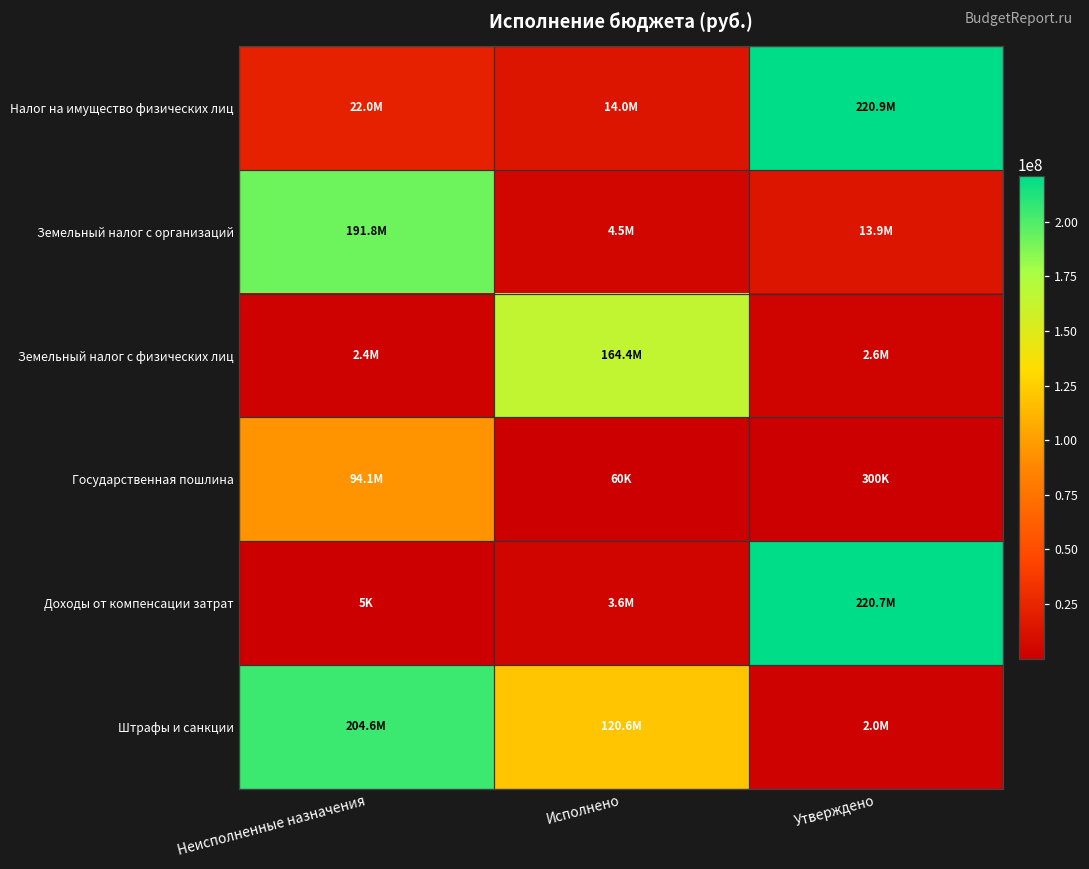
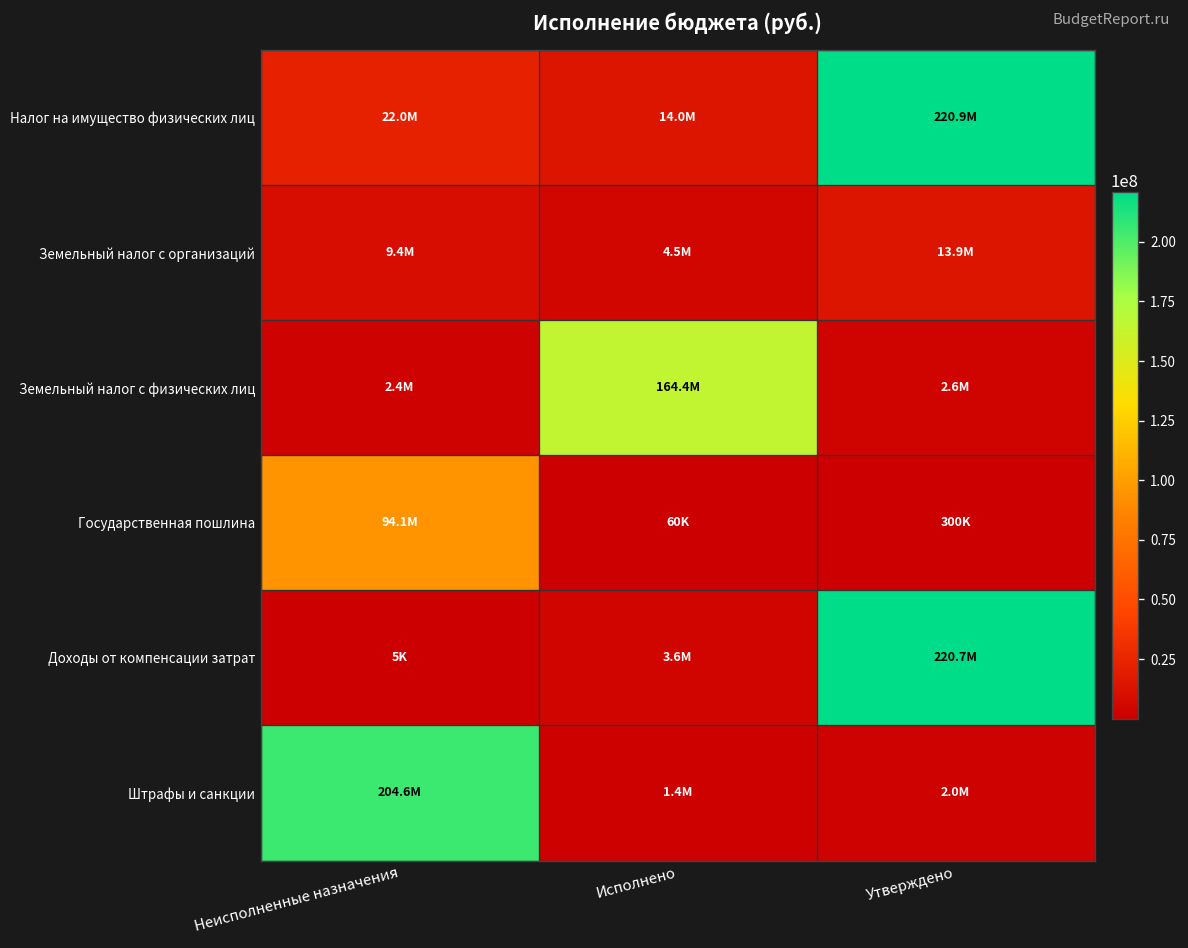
  {
    "Налог на имущество физических лиц": {
      "Неисполненные назначения": "22.0M",
      "Исполнено": "14.0M",
      "Утверждено": "220.9M"
    },
    "Земельный налог с организаций": {
-     "Неисполненные назначения": "191.8M",
+     "Неисполненные назначения": "9.4M",
      "Исполнено": "4.5M",
      "Утверждено": "13.9M"
    },
    "Земельный налог с физических лиц": {
      "Неисполненные назначения": "2.4M",
      "Исполнено": "164.4M",
      "Утверждено": "2.6M"
    },
    "Государственная пошлина": {
      "Неисполненные назначения": "94.1M",
      "Исполнено": "60K",
      "Утверждено": "300K"
    },
    "Доходы от компенсации затрат": {
      "Неисполненные назначения": "5K",
      "Исполнено": "3.6M",
      "Утверждено": "220.7M"
    },
    "Штрафы и санкции": {
      "Неисполненные назначения": "204.6M",
-     "Исполнено": "120.6M",
+     "Исполнено": "1.4M",
      "Утверждено": "2.0M"
    }
  }
